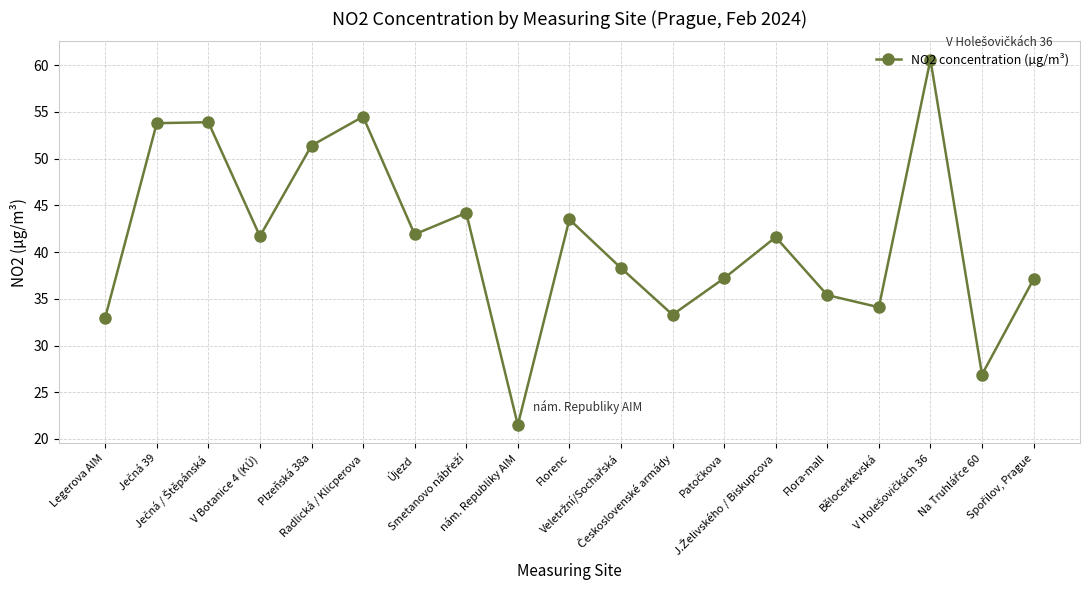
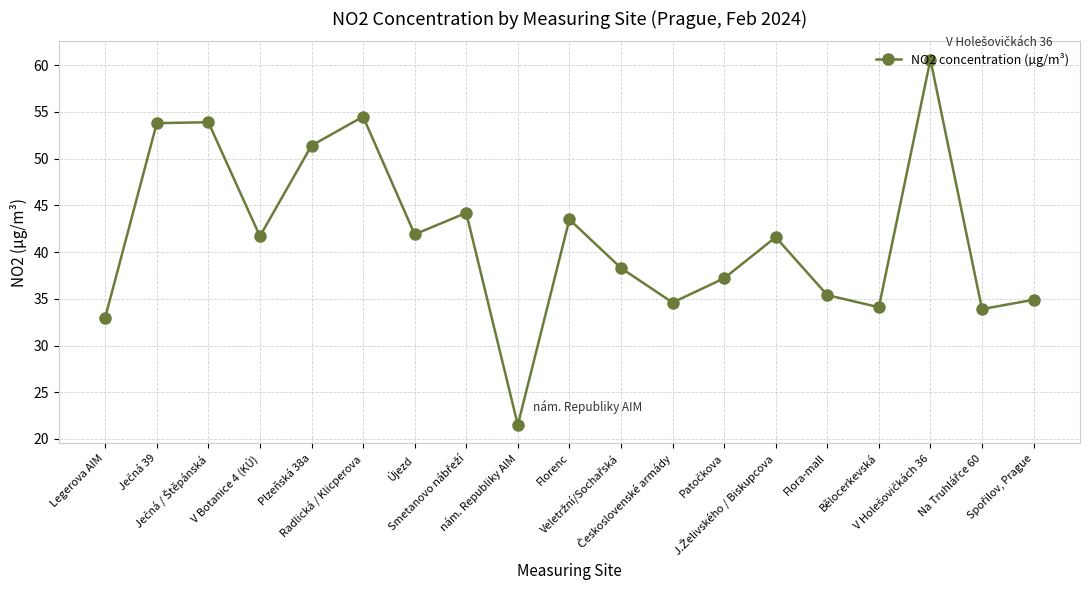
  {
    "Legerova AIM": 33,
    "Ječná 39": 54,
    "Ječná / Štěpánská": 54,
    "V Botanice 4 (KÚ)": 42,
    "Plzeňská 38a": 51,
    "Radlická / Klicperova": 55,
    "Újezd": 42,
    "Smetanovo nábřeží": 44,
    "nám. Republiky AIM": 22,
    "Florenc": 44,
    "Veletržní/Sochařská": 38,
-   "Československé armády": 33,
+   "Československé armády": 35,
    "Patočkova": 37,
    "J.Želivského / Biskupcova": 42,
    "Flora-mall": 35,
    "Bělocerkevská": 34,
-   "Na Truhlářce 60": 27,
-   "Spořilov, Prague": 37
+   "Na Truhlářce 60": 34,
+   "Spořilov, Prague": 35
  }
